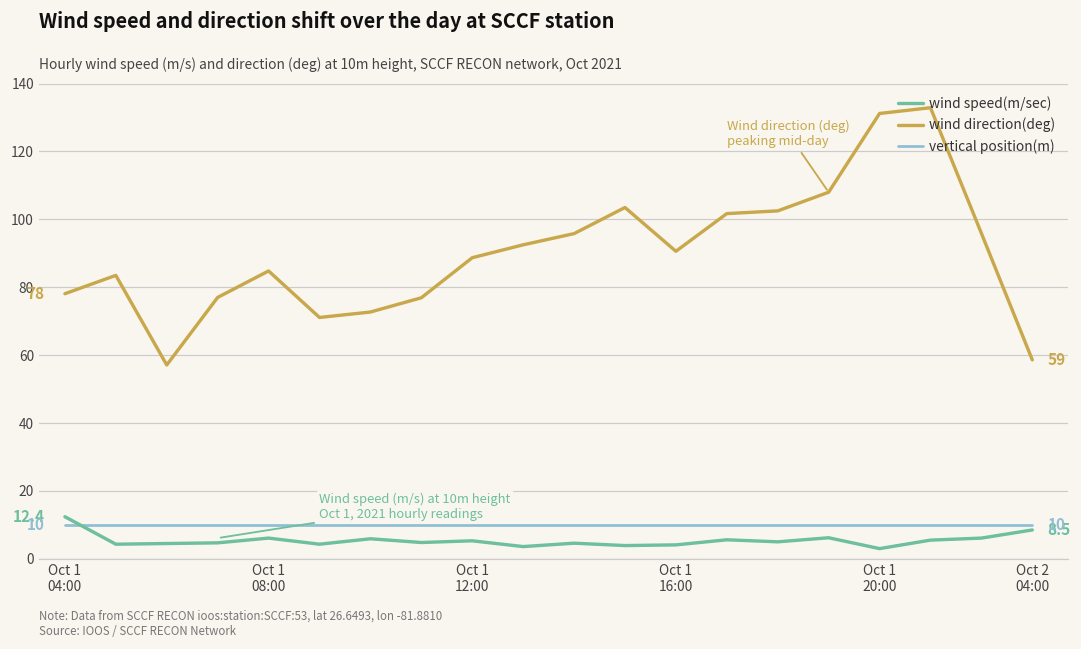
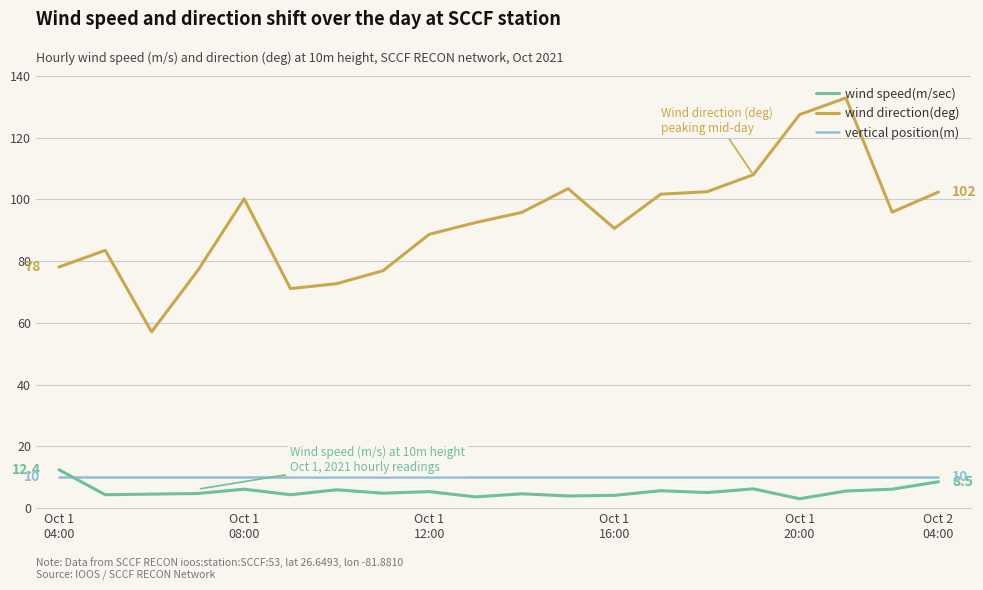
  {
    "wind speed(m/sec)": {
      "Oct 1 12:00": 5,
      "Oct 1 16:00": 4,
      "Oct 1 20:00": 3
    },
    "wind direction(deg)": {
      "Oct 1 04:00": 78,
-     "Oct 1 08:00": 85,
-     "Oct 1 20:00": 131,
-     "Oct 2 04:00": 59
+     "Oct 1 08:00": 100,
+     "Oct 1 20:00": 128,
+     "Oct 2 04:00": 102
    },
    "vertical position(m)": {
      "Oct 1 16:00": 10,
      "Oct 1 20:00": 10
    }
  }
